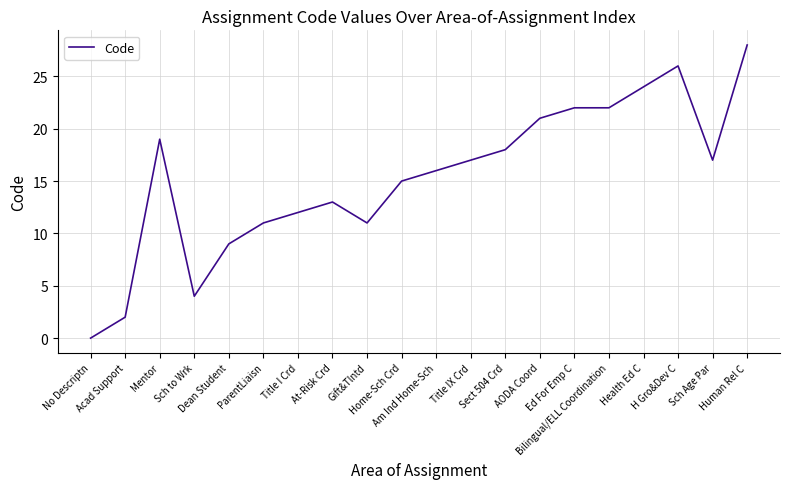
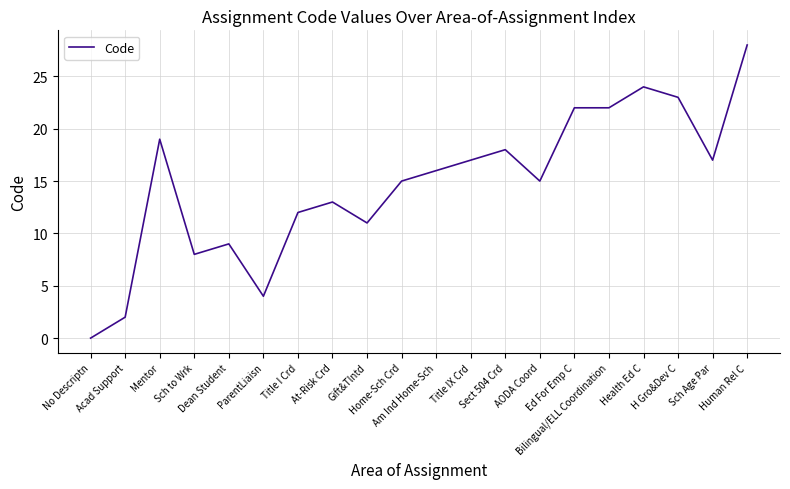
  {
    "No Descriptn": 0,
    "Acad Support": 2,
    "Mentor": 19,
-   "Sch to Wrk": 4,
+   "Sch to Wrk": 8,
    "Dean Student": 9,
-   "ParentLiaisn": 11,
+   "ParentLiaisn": 4,
    "Title I Crd": 12,
    "At-Risk Crd": 13,
    "Gift&Tlntd": 11,
    "Home-Sch Crd": 15,
    "Am Ind Home-Sch": 16,
    "Title IX Crd": 17,
    "Sect 504 Crd": 18,
-   "AODA Coord": 21,
+   "AODA Coord": 15,
    "Ed For Emp C": 22,
    "Bilingual/ELL Coordination": 22,
    "Health Ed C": 24,
-   "H Gro&Dev C": 26,
+   "H Gro&Dev C": 23,
    "Sch Age Par": 17,
    "Human Rel C": 28
  }
